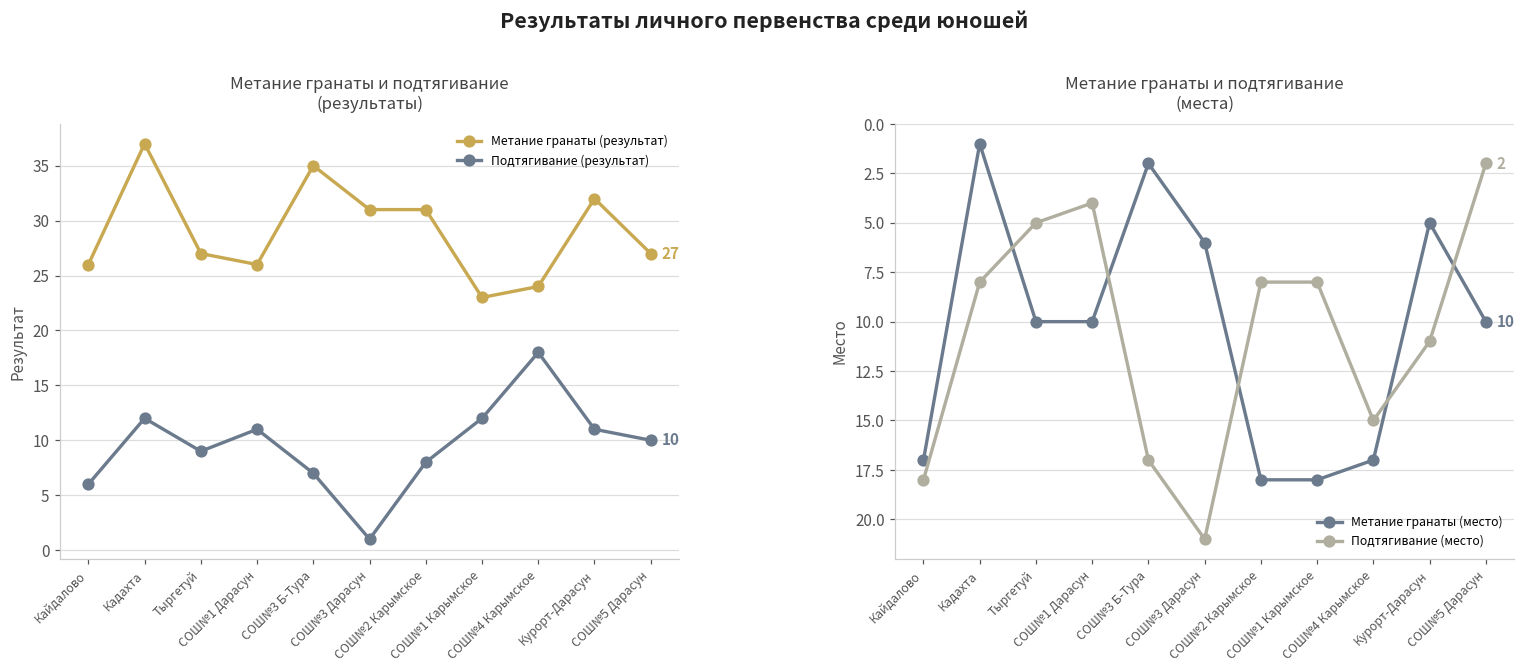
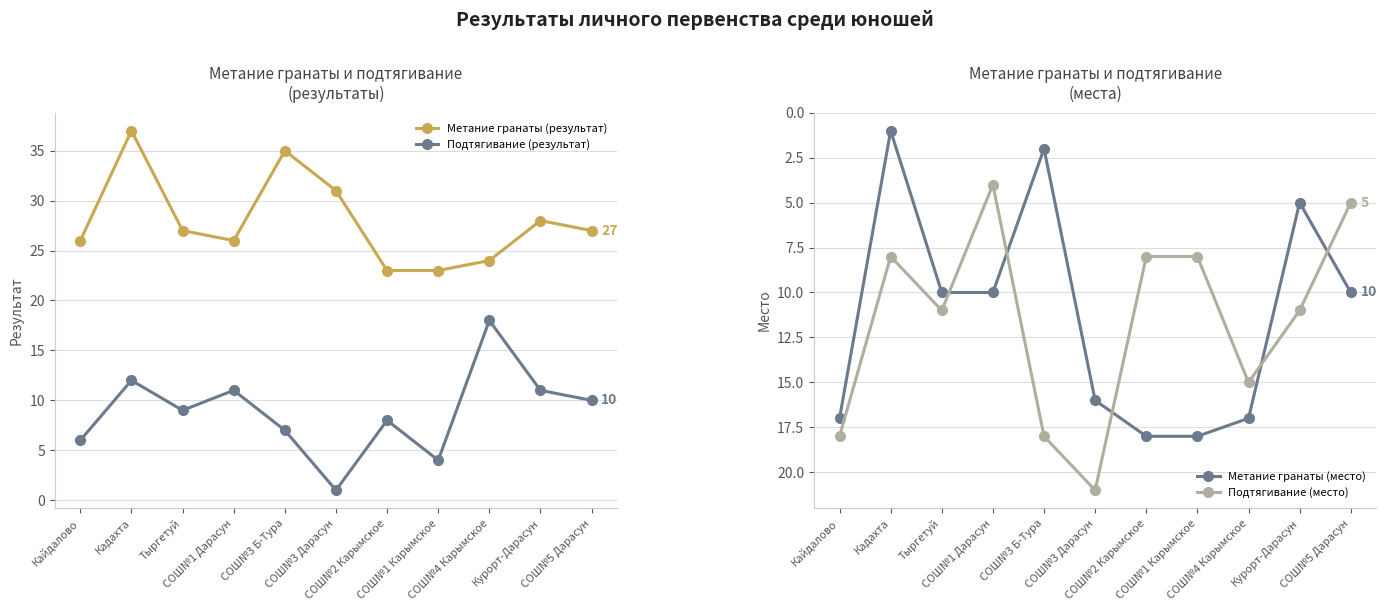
  {
    "Метание гранаты и подтягивание (результаты)": {
      "Метание гранаты (результат)": {
        "Кайдалово": 26,
        "Кадахта": 37,
        "Тыргетуй": 27,
        "СОШ№1 Дарасун": 26,
        "СОШ№3 Б-Тура": 35,
        "СОШ№3 Дарасун": 31,
-       "СОШ№2 Карымское": 31,
+       "СОШ№2 Карымское": 23,
        "СОШ№1 Карымское": 23,
        "СОШ№4 Карымское": 24,
-       "Курорт-Дарасун": 32
+       "Курорт-Дарасун": 28
      },
      "Подтягивание (результат)": {
        "Кайдалово": 6,
        "Кадахта": 12,
        "Тыргетуй": 9,
        "СОШ№1 Дарасун": 11,
        "СОШ№3 Б-Тура": 7,
        "СОШ№3 Дарасун": 1,
        "СОШ№2 Карымское": 8,
-       "СОШ№1 Карымское": 12,
+       "СОШ№1 Карымское": 4,
        "СОШ№4 Карымское": 18,
        "Курорт-Дарасун": 11
      }
    },
    "Метание гранаты и подтягивание (места)": {
      "Метание гранаты (место)": {
        "Кайдалово": 17,
        "Кадахта": 1,
        "Тыргетуй": 10,
        "СОШ№1 Дарасун": 10,
        "СОШ№3 Б-Тура": 2,
-       "СОШ№3 Дарасун": 6,
+       "СОШ№3 Дарасун": 16,
        "СОШ№2 Карымское": 18,
        "СОШ№1 Карымское": 18,
        "СОШ№4 Карымское": 17,
        "Курорт-Дарасун": 5
      },
      "Подтягивание (место)": {
-       "Тыргетуй": 5,
-       "СОШ№3 Б-Тура": 17,
-       "СОШ№5 Дарасун": 2
+       "Тыргетуй": 11,
+       "СОШ№3 Б-Тура": 18,
+       "СОШ№5 Дарасун": 5
      }
    }
  }
